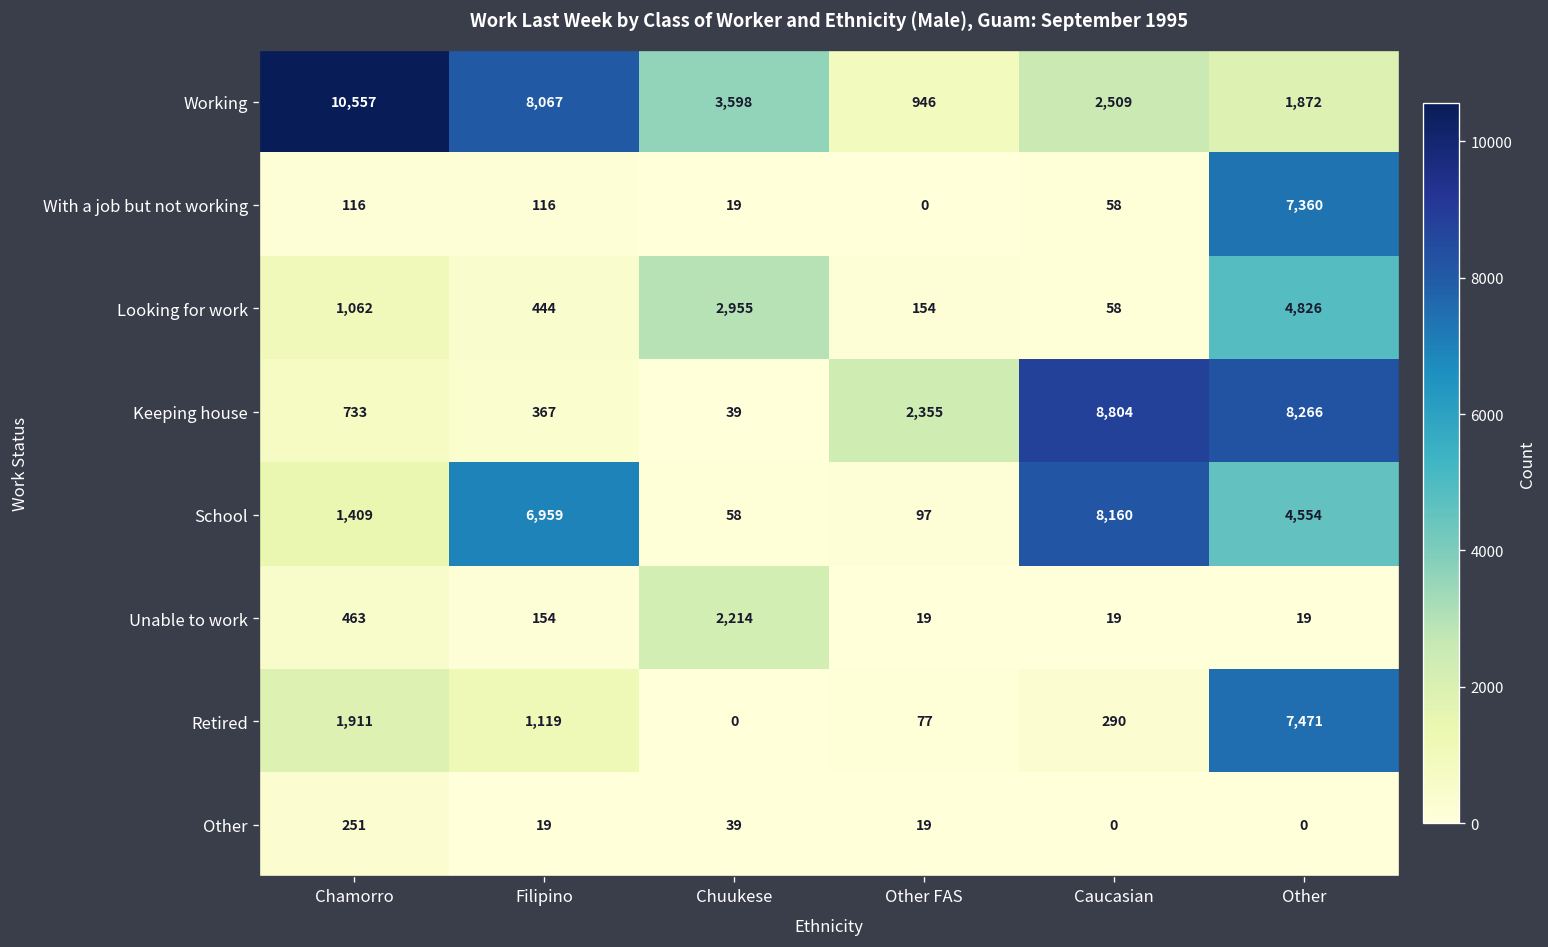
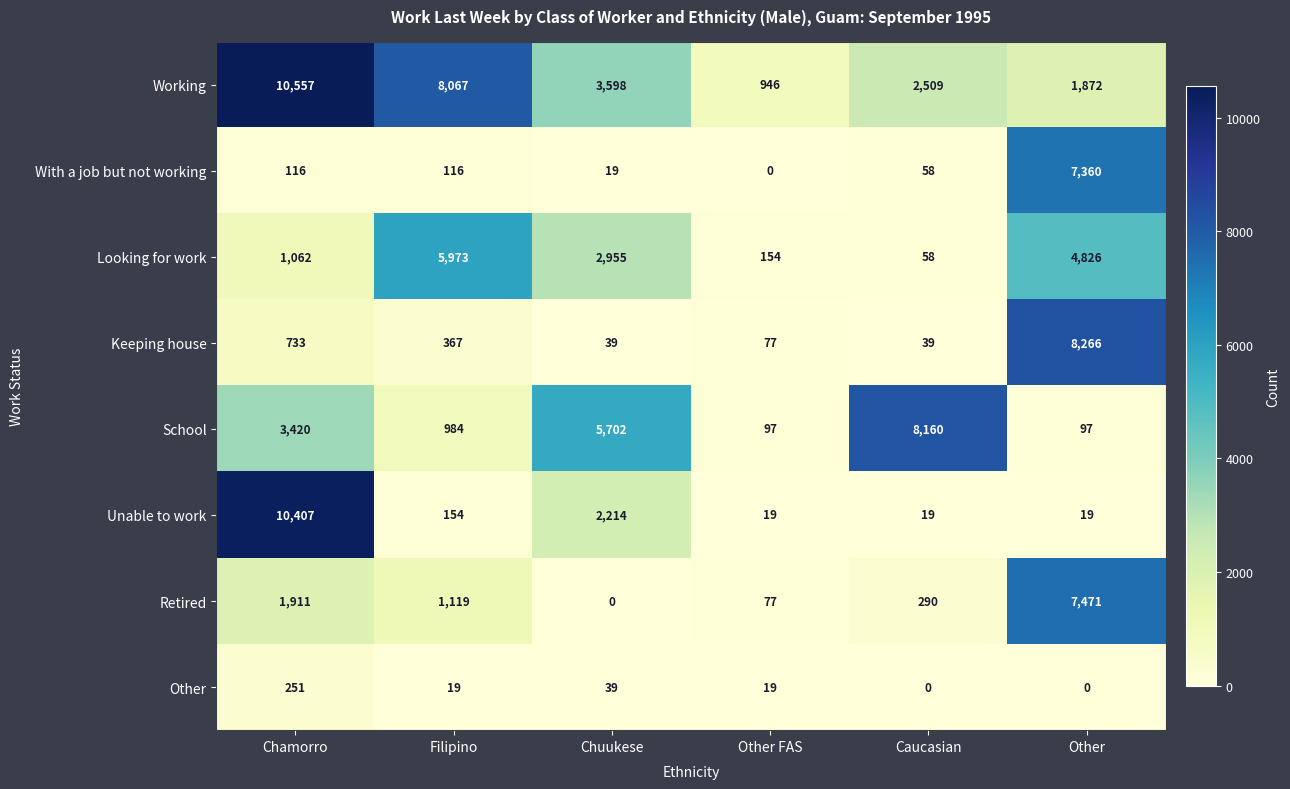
  {
    "Working": {
      "Chamorro": "10,557",
      "Filipino": "8,067",
      "Chuukese": "3,598",
      "Other FAS": "946",
      "Caucasian": "2,509",
      "Other": "1,872"
    },
    "With a job but not working": {
      "Chamorro": "116",
      "Filipino": "116",
      "Chuukese": "19",
      "Other FAS": "0",
      "Caucasian": "58",
      "Other": "7,360"
    },
    "Looking for work": {
      "Chamorro": "1,062",
-     "Filipino": "444",
+     "Filipino": "5,973",
      "Chuukese": "2,955",
      "Other FAS": "154",
      "Caucasian": "58",
      "Other": "4,826"
    },
    "Keeping house": {
      "Chamorro": "733",
      "Filipino": "367",
      "Chuukese": "39",
-     "Other FAS": "2,355",
-     "Caucasian": "8,804",
+     "Other FAS": "77",
+     "Caucasian": "39",
      "Other": "8,266"
    },
    "School": {
-     "Chamorro": "1,409",
-     "Filipino": "6,959",
-     "Chuukese": "58",
+     "Chamorro": "3,420",
+     "Filipino": "984",
+     "Chuukese": "5,702",
      "Other FAS": "97",
      "Caucasian": "8,160",
-     "Other": "4,554"
+     "Other": "97"
    },
    "Unable to work": {
-     "Chamorro": "463",
+     "Chamorro": "10,407",
      "Filipino": "154",
      "Chuukese": "2,214",
      "Other FAS": "19",
      "Caucasian": "19",
      "Other": "19"
    },
    "Retired": {
      "Chamorro": "1,911",
      "Filipino": "1,119",
      "Chuukese": "0",
      "Other FAS": "77",
      "Caucasian": "290",
      "Other": "7,471"
    },
    "Other": {
      "Chamorro": "251",
      "Filipino": "19",
      "Chuukese": "39",
      "Other FAS": "19",
      "Caucasian": "0",
      "Other": "0"
    }
  }
